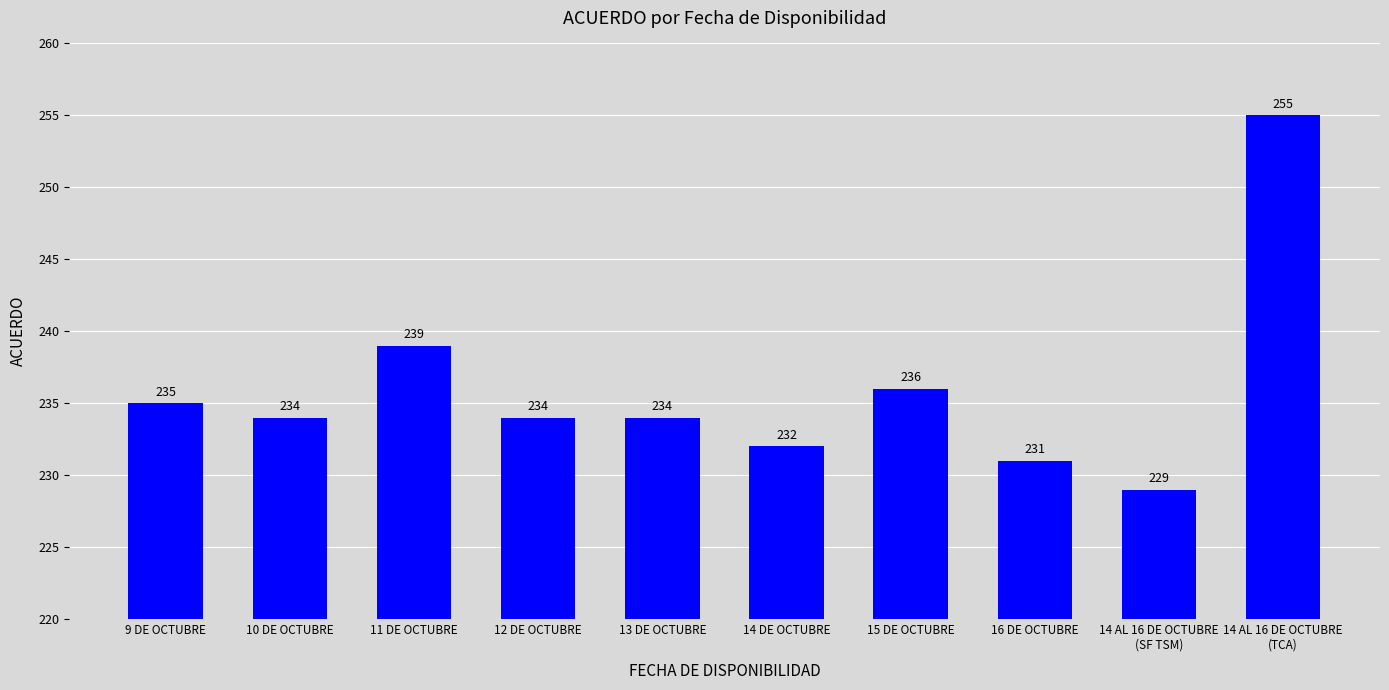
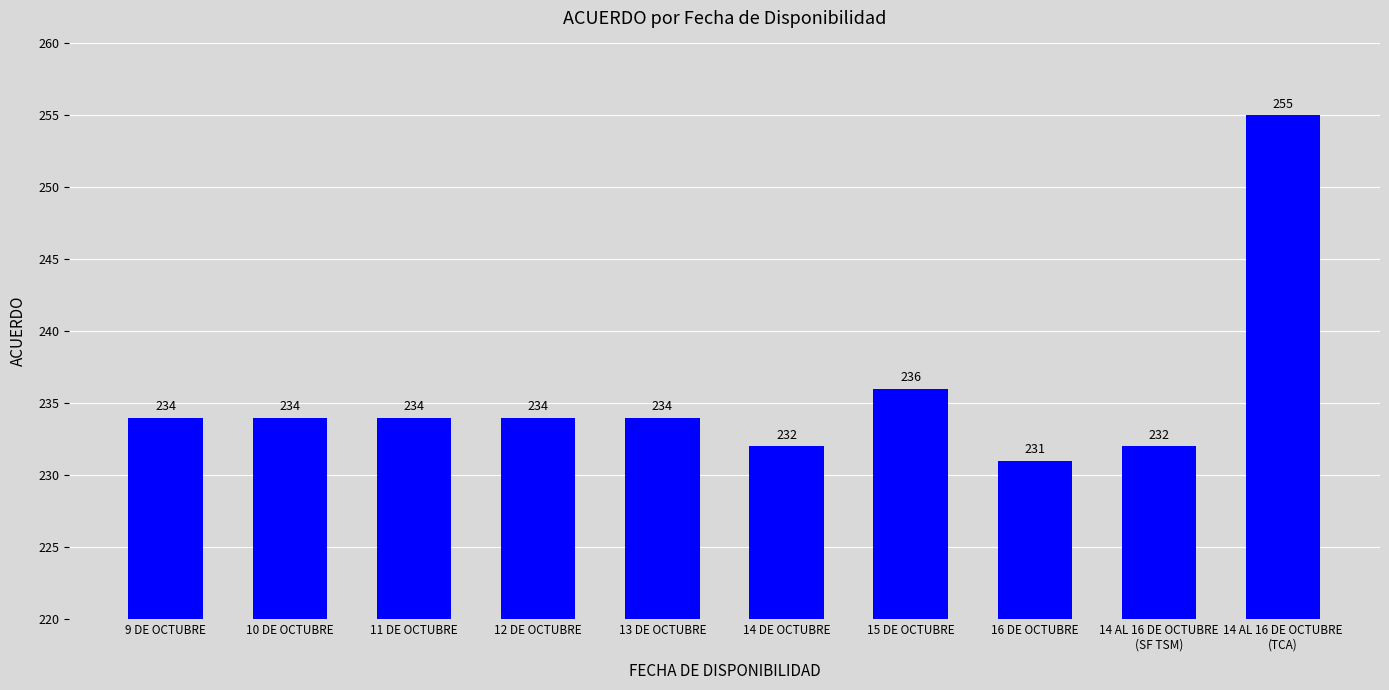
  {
-   "9 DE OCTUBRE": 235,
+   "9 DE OCTUBRE": 234,
    "10 DE OCTUBRE": 234,
-   "11 DE OCTUBRE": 239,
+   "11 DE OCTUBRE": 234,
    "12 DE OCTUBRE": 234,
    "13 DE OCTUBRE": 234,
    "14 DE OCTUBRE": 232,
    "15 DE OCTUBRE": 236,
    "16 DE OCTUBRE": 231,
-   "14 AL 16 DE OCTUBRE (SF TSM)": 229,
+   "14 AL 16 DE OCTUBRE (SF TSM)": 232,
    "14 AL 16 DE OCTUBRE (TCA)": 255
  }
